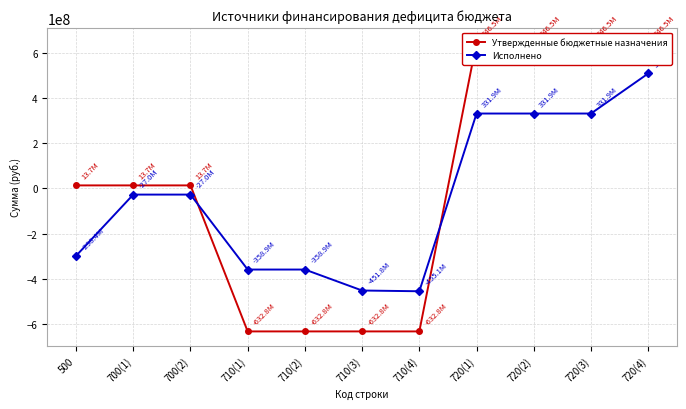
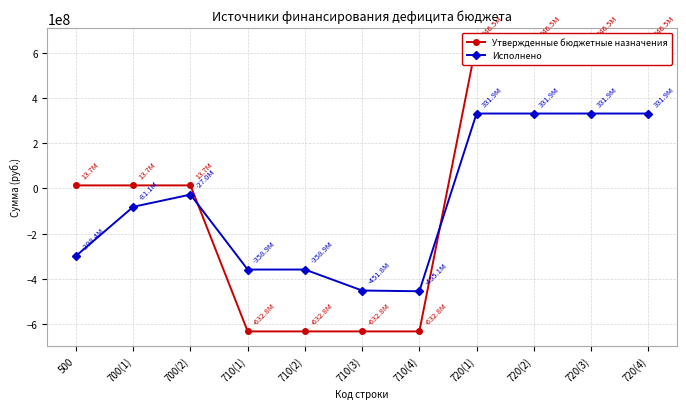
  {
    "Утвержденные бюджетные назначения": {
      "500": "13.7M",
      "700(1)": "13.7M",
      "710(1)": "-632.8M",
      "710(2)": "-632.8M",
      "710(3)": "-632.8M",
      "710(4)": "-632.8M"
    },
    "Исполнено": {
      "500": "-298.4M",
-     "700(1)": "-27.0M",
+     "700(1)": "-81.1M",
      "710(1)": "-358.9M",
      "710(2)": "-358.9M",
      "710(3)": "-451.8M",
      "710(4)": "-455.1M",
      "720(1)": "331.9M",
      "720(2)": "331.9M",
      "720(3)": "331.9M",
-     "720(4)": "510000000"
+     "720(4)": "330000000"
    }
  }
